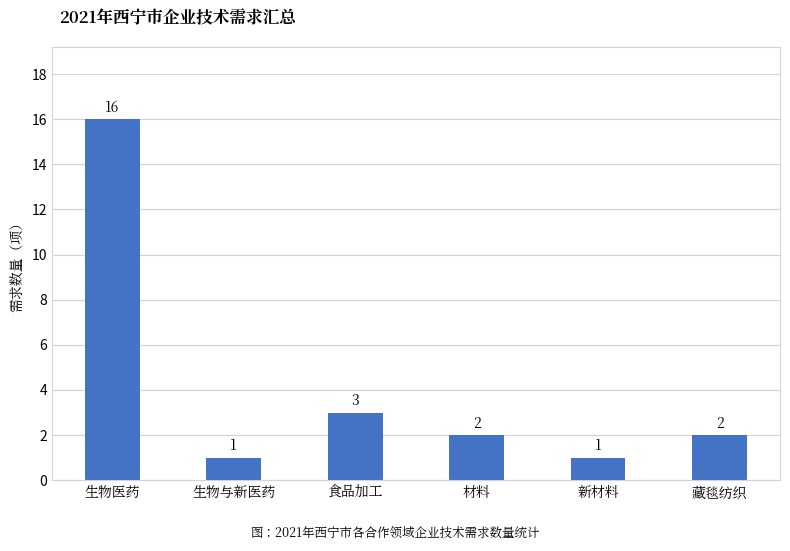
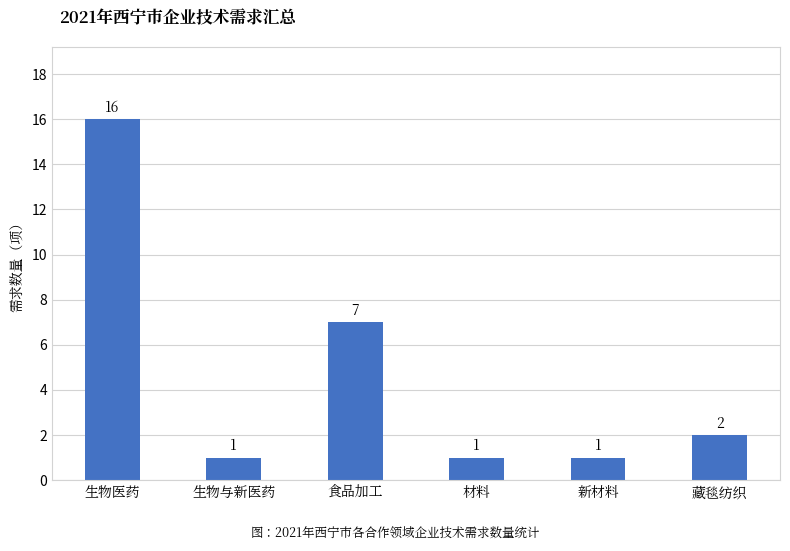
  {
    "生物医药": 16,
    "生物与新医药": 1,
-   "食品加工": 3,
-   "材料": 2,
+   "食品加工": 7,
+   "材料": 1,
    "新材料": 1,
    "藏毯纺织": 2
  }
